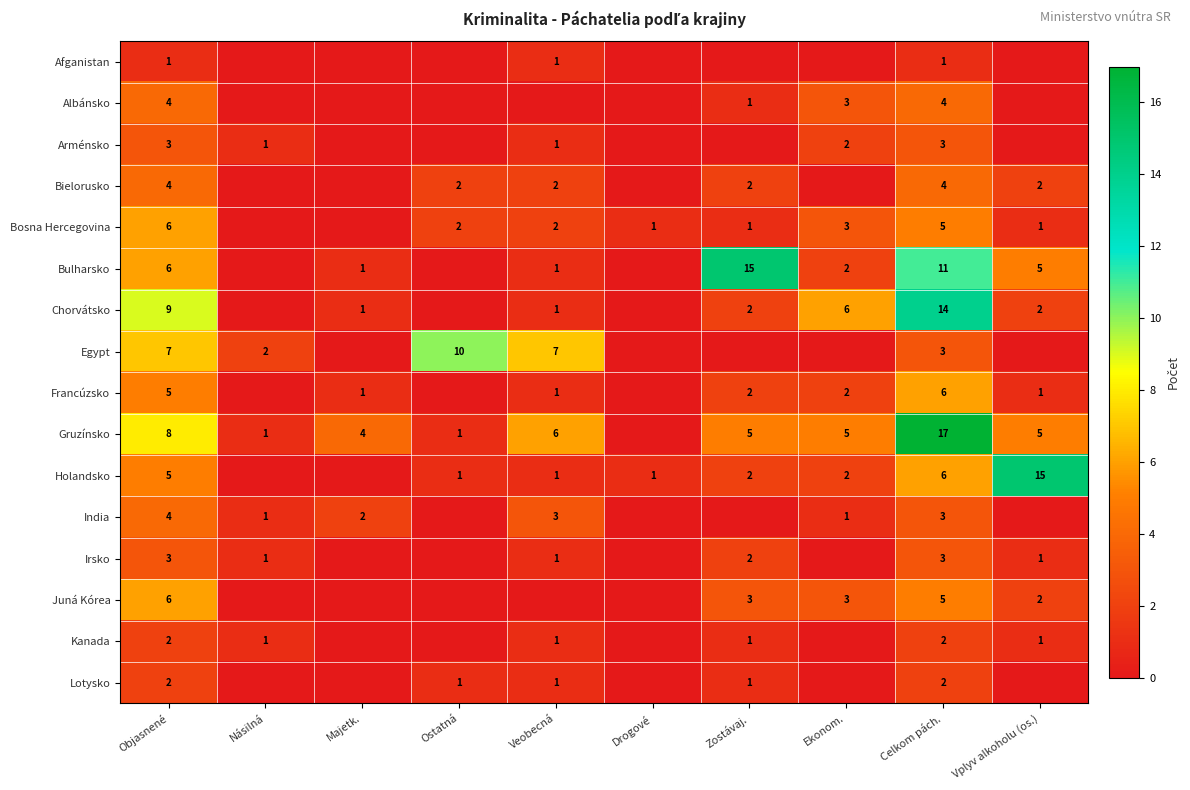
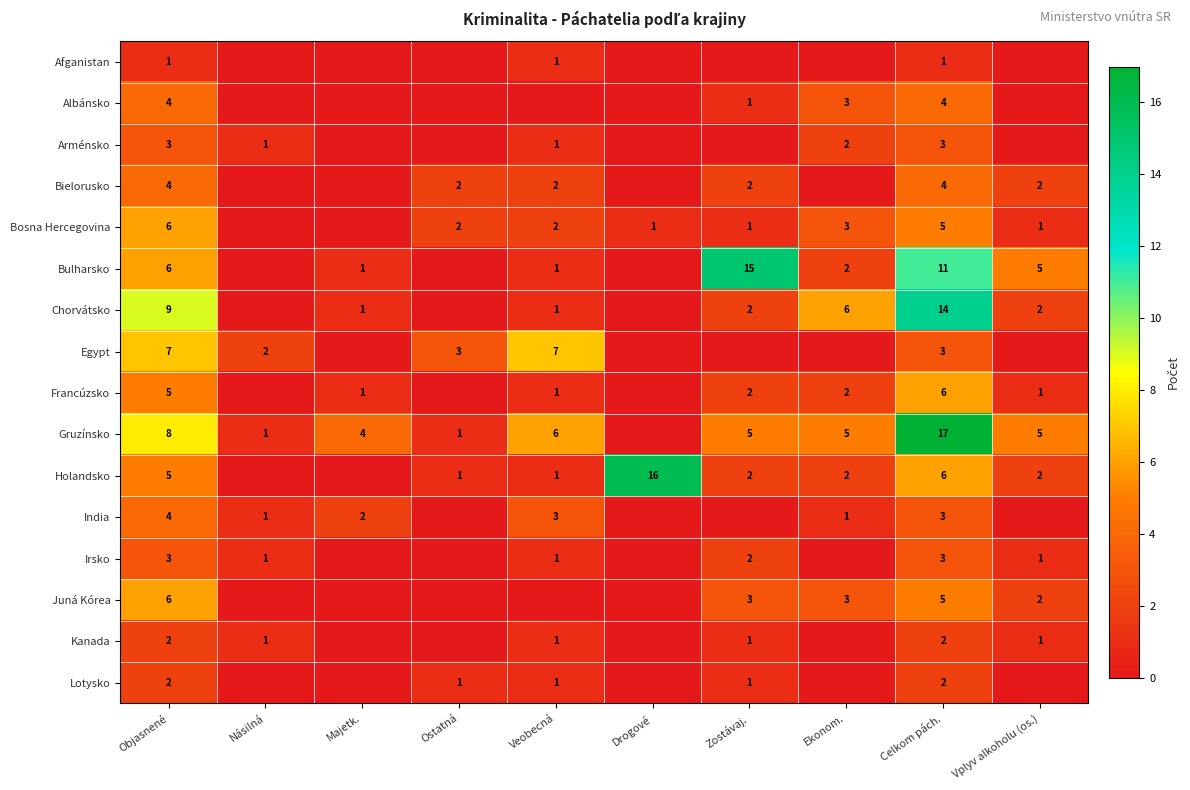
  {
    "Afganistan": {
      "Objasnené": 1,
      "Veobecná": 1,
      "Celkom pách.": 1
    },
    "Albánsko": {
      "Objasnené": 4,
      "Zostávaj.": 1,
      "Ekonom.": 3,
      "Celkom pách.": 4
    },
    "Arménsko": {
      "Objasnené": 3,
      "Násilná": 1,
      "Veobecná": 1,
      "Ekonom.": 2,
      "Celkom pách.": 3
    },
    "Bielorusko": {
      "Objasnené": 4,
      "Ostatná": 2,
      "Veobecná": 2,
      "Zostávaj.": 2,
      "Celkom pách.": 4,
      "Vplyv alkoholu (os.)": 2
    },
    "Bosna Hercegovina": {
      "Objasnené": 6,
      "Ostatná": 2,
      "Veobecná": 2,
      "Drogové": 1,
      "Zostávaj.": 1,
      "Ekonom.": 3,
      "Celkom pách.": 5,
      "Vplyv alkoholu (os.)": 1
    },
    "Bulharsko": {
      "Objasnené": 6,
      "Majetk.": 1,
      "Veobecná": 1,
      "Zostávaj.": 15,
      "Ekonom.": 2,
      "Celkom pách.": 11,
      "Vplyv alkoholu (os.)": 5
    },
    "Chorvátsko": {
      "Objasnené": 9,
      "Majetk.": 1,
      "Veobecná": 1,
      "Zostávaj.": 2,
      "Ekonom.": 6,
      "Celkom pách.": 14,
      "Vplyv alkoholu (os.)": 2
    },
    "Egypt": {
      "Objasnené": 7,
      "Násilná": 2,
-     "Ostatná": 10,
+     "Ostatná": 3,
      "Veobecná": 7,
      "Celkom pách.": 3
    },
    "Francúzsko": {
      "Objasnené": 5,
      "Majetk.": 1,
      "Veobecná": 1,
      "Zostávaj.": 2,
      "Ekonom.": 2,
      "Celkom pách.": 6,
      "Vplyv alkoholu (os.)": 1
    },
    "Gruzínsko": {
      "Objasnené": 8,
      "Násilná": 1,
      "Majetk.": 4,
      "Ostatná": 1,
      "Veobecná": 6,
      "Zostávaj.": 5,
      "Ekonom.": 5,
      "Celkom pách.": 17,
      "Vplyv alkoholu (os.)": 5
    },
    "Holandsko": {
      "Objasnené": 5,
      "Ostatná": 1,
      "Veobecná": 1,
-     "Drogové": 1,
+     "Drogové": 16,
      "Zostávaj.": 2,
      "Ekonom.": 2,
      "Celkom pách.": 6,
-     "Vplyv alkoholu (os.)": 15
+     "Vplyv alkoholu (os.)": 2
    },
    "India": {
      "Objasnené": 4,
      "Násilná": 1,
      "Majetk.": 2,
      "Veobecná": 3,
      "Ekonom.": 1,
      "Celkom pách.": 3
    },
    "Irsko": {
      "Objasnené": 3,
      "Násilná": 1,
      "Veobecná": 1,
      "Zostávaj.": 2,
      "Celkom pách.": 3,
      "Vplyv alkoholu (os.)": 1
    },
    "Juná Kórea": {
      "Objasnené": 6,
      "Zostávaj.": 3,
      "Ekonom.": 3,
      "Celkom pách.": 5,
      "Vplyv alkoholu (os.)": 2
    },
    "Kanada": {
      "Objasnené": 2,
      "Násilná": 1,
      "Veobecná": 1,
      "Zostávaj.": 1,
      "Celkom pách.": 2,
      "Vplyv alkoholu (os.)": 1
    },
    "Lotysko": {
      "Objasnené": 2,
      "Ostatná": 1,
      "Veobecná": 1,
      "Zostávaj.": 1,
      "Celkom pách.": 2
    }
  }
